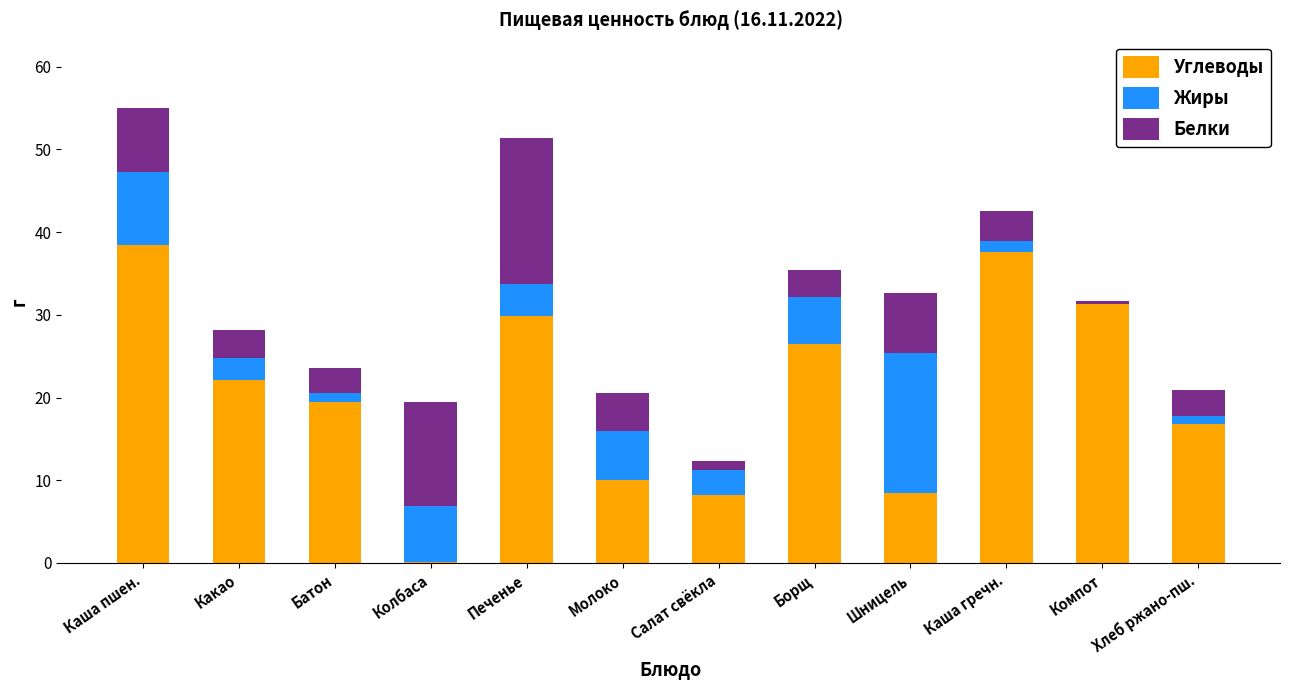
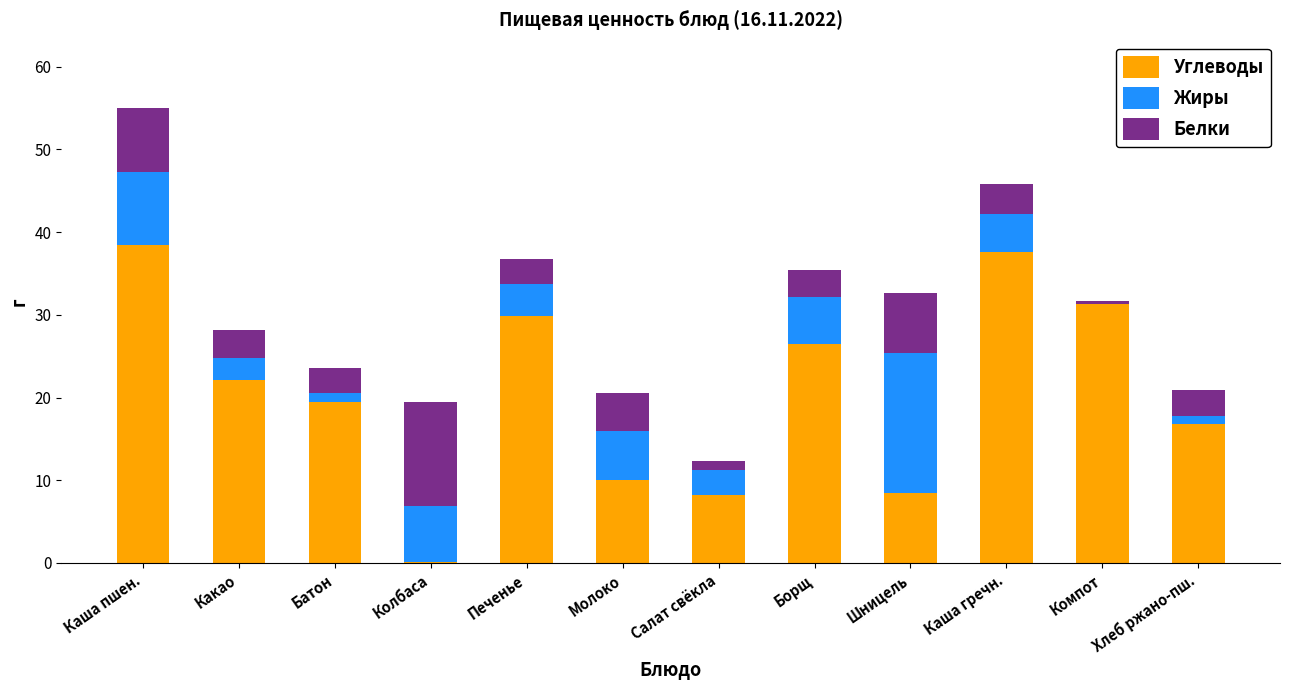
  {
    "Углеводы": {
      "Каша пшен.": 39,
      "Какао": 22,
      "Батон": 19,
      "Печенье": 30,
      "Молоко": 10,
      "Салат свёкла": 8,
      "Борщ": 27,
      "Шницель": 8,
      "Каша гречн.": 38,
      "Компот": 31,
      "Хлеб ржано-пш.": 17
    },
    "Жиры": {
      "Каша пшен.": 9,
      "Какао": 3,
      "Батон": 1,
      "Колбаса": 7,
      "Печенье": 4,
      "Молоко": 6,
      "Салат свёкла": 3,
      "Борщ": 6,
      "Шницель": 17,
-     "Каша гречн.": 1,
+     "Каша гречн.": 5,
      "Компот": 0,
      "Хлеб ржано-пш.": 1
    },
    "Белки": {
      "Каша пшен.": 8,
      "Какао": 3,
      "Батон": 3,
      "Колбаса": 13,
-     "Печенье": 18,
+     "Печенье": 3,
      "Молоко": 5,
      "Салат свёкла": 1,
      "Борщ": 3,
      "Шницель": 7,
      "Каша гречн.": 4,
      "Компот": 0,
      "Хлеб ржано-пш.": 3
    }
  }
